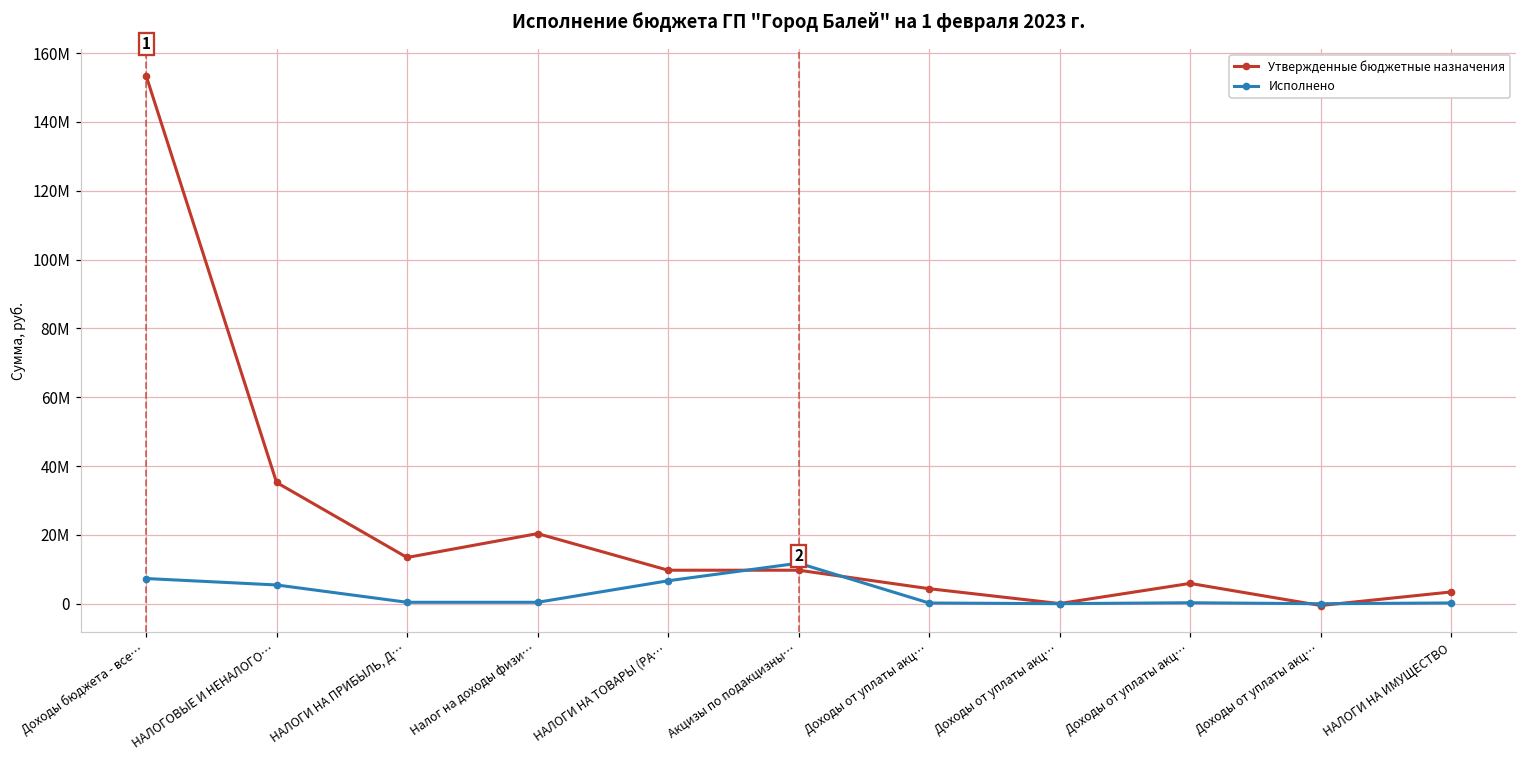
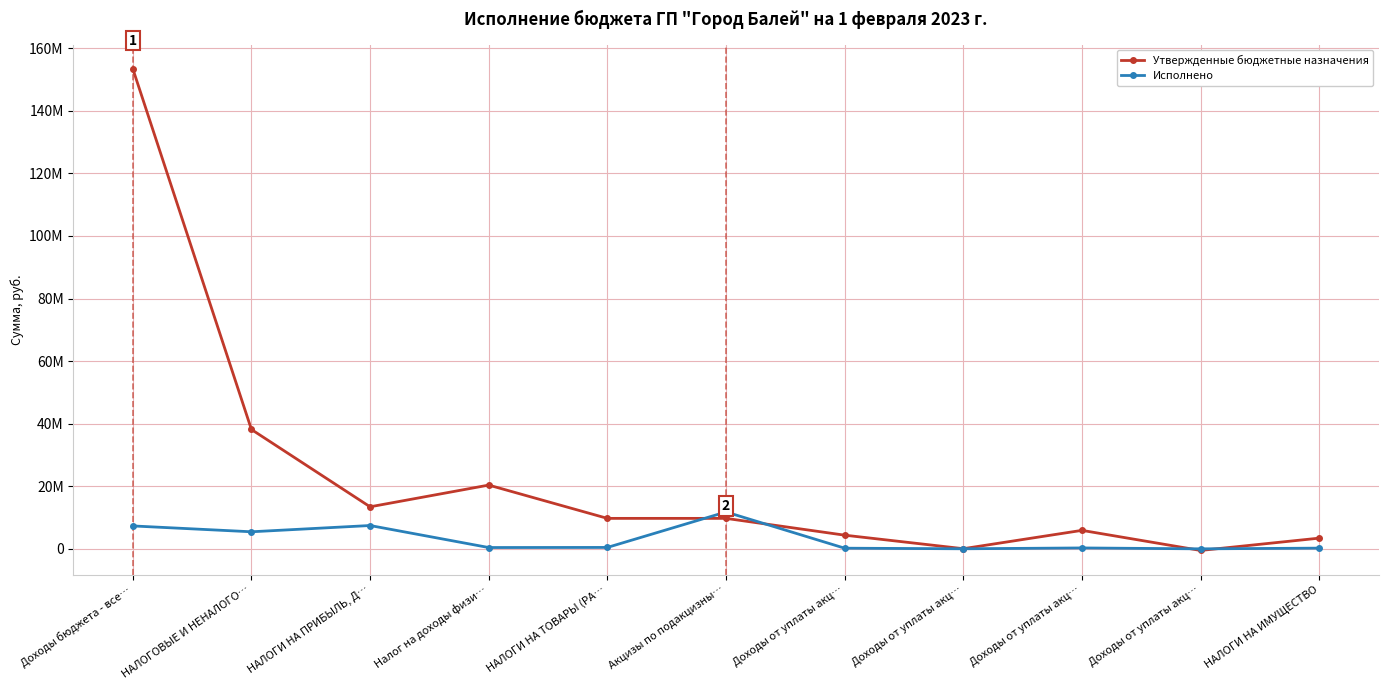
  {
    "Утвержденные бюджетные назначения": {
-     "НАЛОГОВЫЕ И НЕНАЛОГО…": 35000000,
+     "НАЛОГОВЫЕ И НЕНАЛОГО…": 38000000,
      "НАЛОГИ НА ПРИБЫЛЬ, Д…": 13000000,
      "Налог на доходы физи…": 20000000,
      "НАЛОГИ НА ТОВАРЫ (РА…": 10000000,
      "Акцизы по подакцизны…": 10000000,
      "НАЛОГИ НА ИМУЩЕСТВО": 3000000
    },
    "Исполнено": {
      "Доходы бюджета - все…": 7000000,
      "НАЛОГОВЫЕ И НЕНАЛОГО…": 5000000,
-     "НАЛОГИ НА ПРИБЫЛЬ, Д…": 0,
+     "НАЛОГИ НА ПРИБЫЛЬ, Д…": 7000000,
      "Налог на доходы физи…": 0,
-     "НАЛОГИ НА ТОВАРЫ (РА…": 7000000,
+     "НАЛОГИ НА ТОВАРЫ (РА…": 0,
      "НАЛОГИ НА ИМУЩЕСТВО": 0
    }
  }
